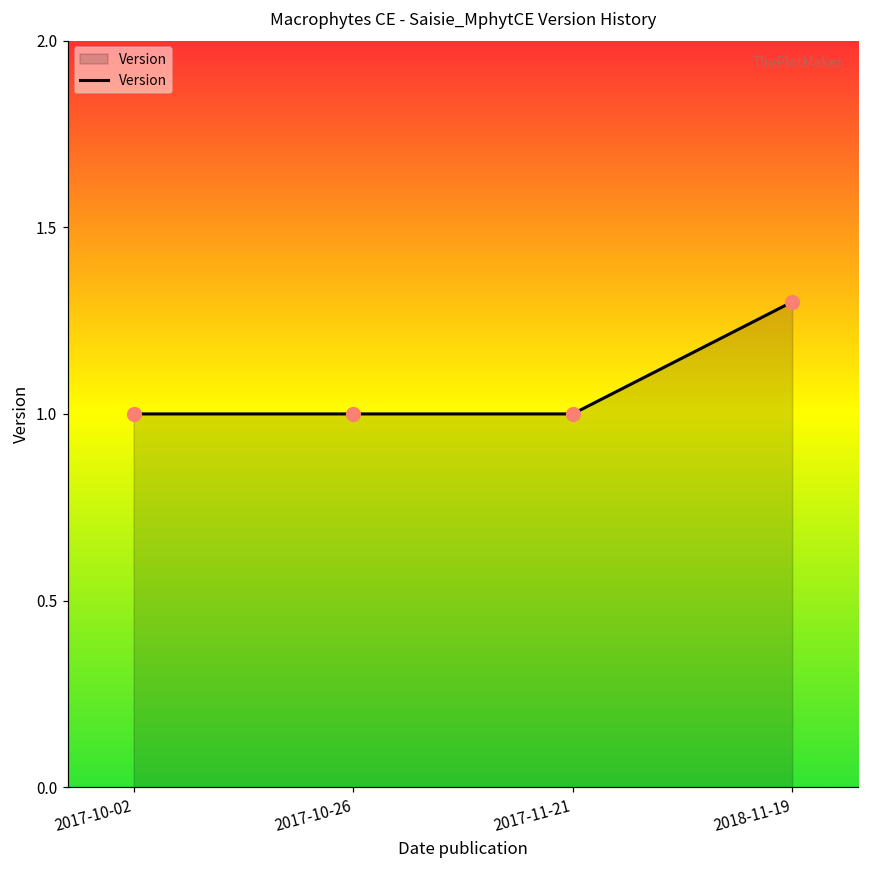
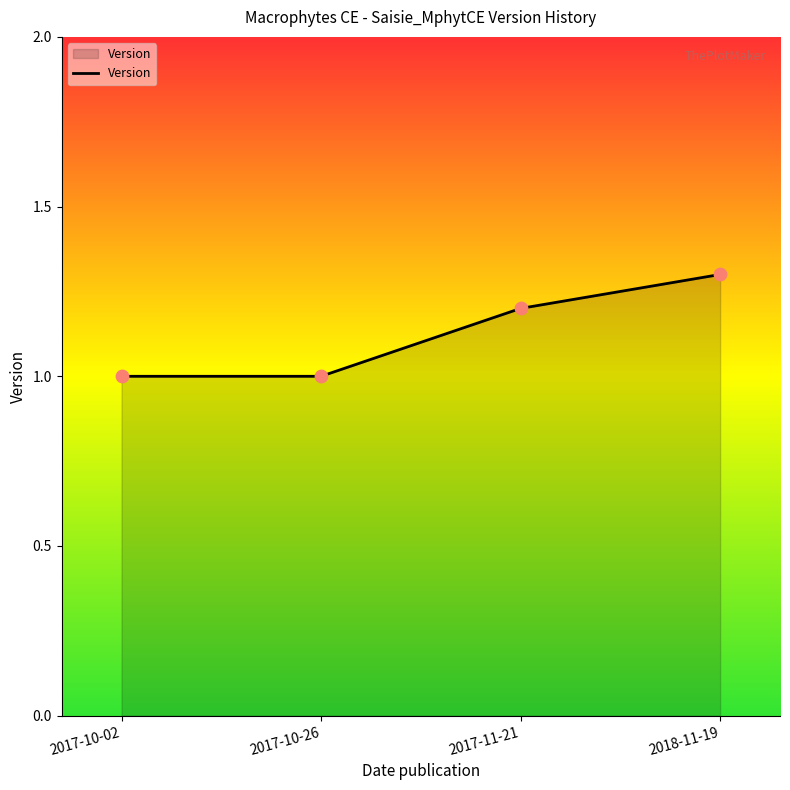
  {
    "2017-10-02": 1.0,
    "2017-10-26": 1.0,
-   "2017-11-21": 1.0,
+   "2017-11-21": 1.2,
    "2018-11-19": 1.3
  }
